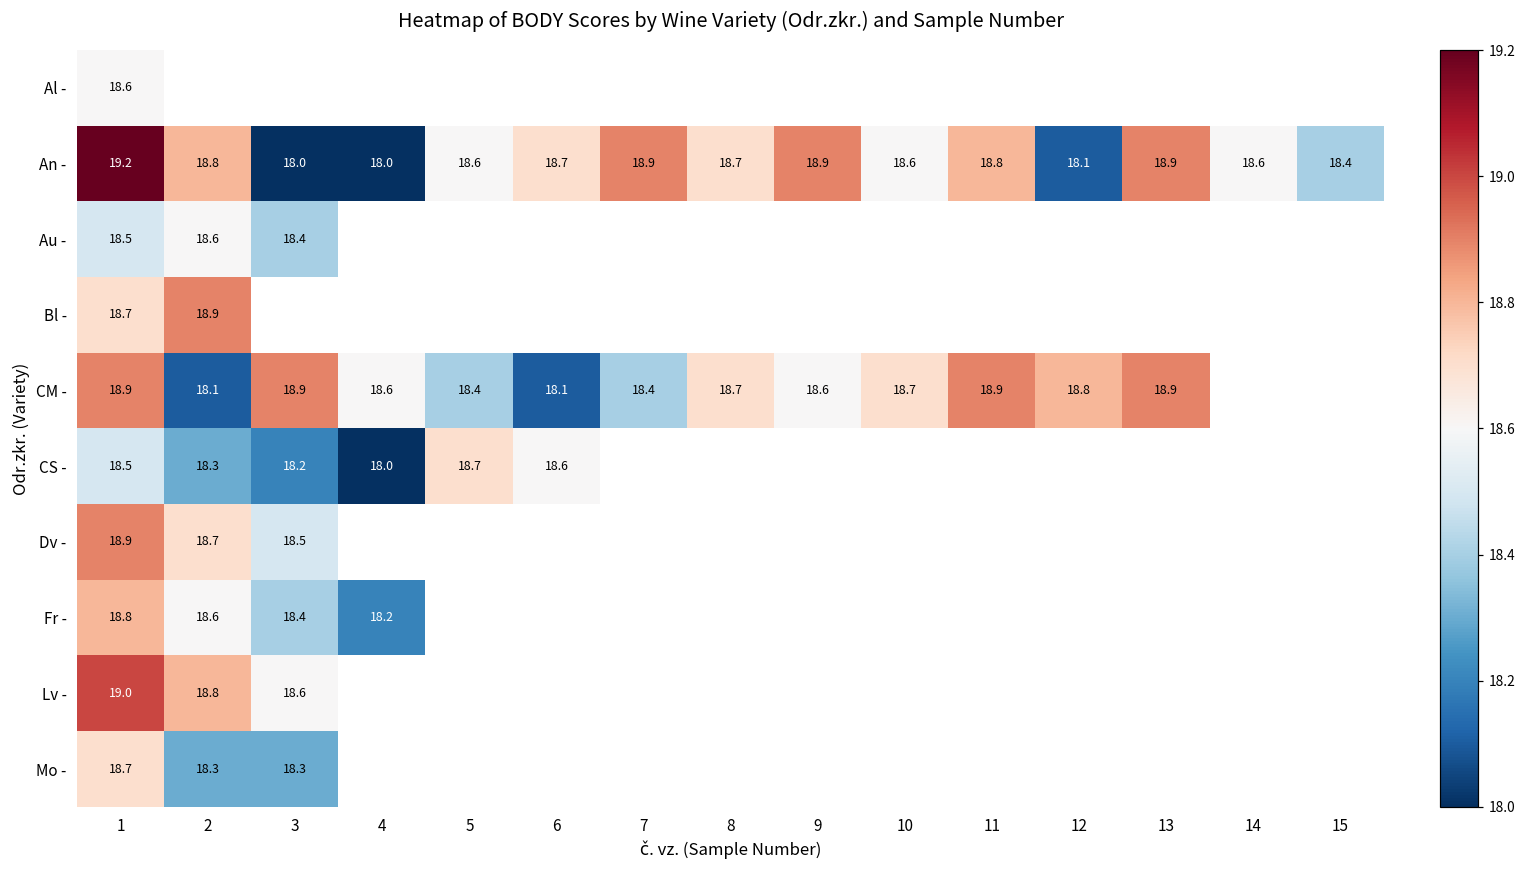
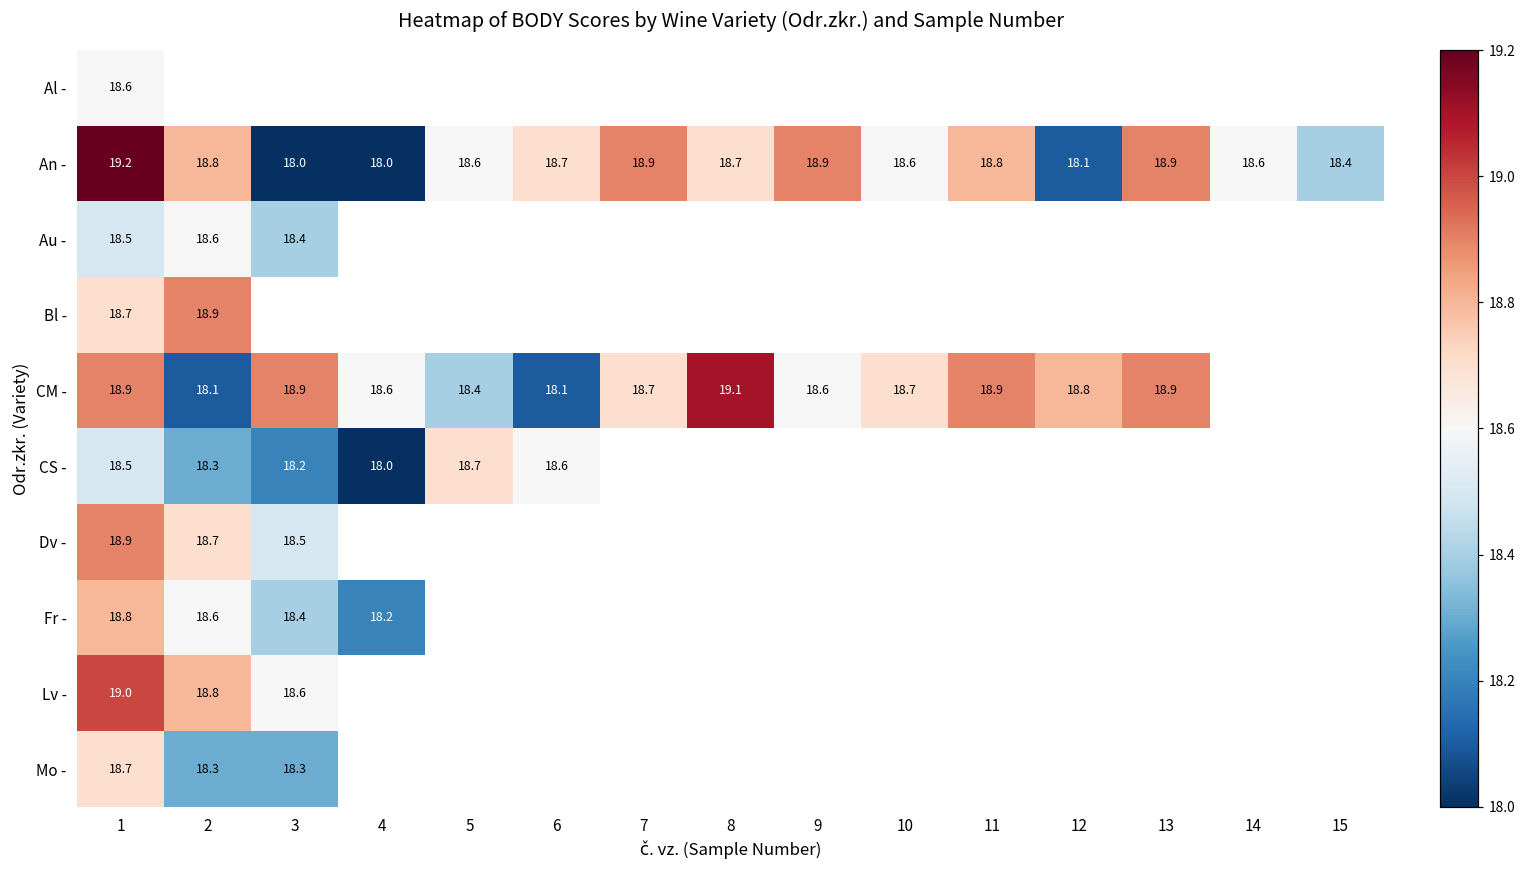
  {
    "Al -": {
      "1": 18.6
    },
    "An -": {
      "1": 19.2,
      "2": 18.8,
      "3": 18.0,
      "4": 18.0,
      "5": 18.6,
      "6": 18.7,
      "7": 18.9,
      "8": 18.7,
      "9": 18.9,
      "10": 18.6,
      "11": 18.8,
      "12": 18.1,
      "13": 18.9,
      "14": 18.6,
      "15": 18.4
    },
    "Au -": {
      "1": 18.5,
      "2": 18.6,
      "3": 18.4
    },
    "Bl -": {
      "1": 18.7,
      "2": 18.9
    },
    "CM -": {
      "1": 18.9,
      "2": 18.1,
      "3": 18.9,
      "4": 18.6,
      "5": 18.4,
      "6": 18.1,
-     "7": 18.4,
-     "8": 18.7,
+     "7": 18.7,
+     "8": 19.1,
      "9": 18.6,
      "10": 18.7,
      "11": 18.9,
      "12": 18.8,
      "13": 18.9
    },
    "CS -": {
      "1": 18.5,
      "2": 18.3,
      "3": 18.2,
      "4": 18.0,
      "5": 18.7,
      "6": 18.6
    },
    "Dv -": {
      "1": 18.9,
      "2": 18.7,
      "3": 18.5
    },
    "Fr -": {
      "1": 18.8,
      "2": 18.6,
      "3": 18.4,
      "4": 18.2
    },
    "Lv -": {
      "1": 19.0,
      "2": 18.8,
      "3": 18.6
    },
    "Mo -": {
      "1": 18.7,
      "2": 18.3,
      "3": 18.3
    }
  }
